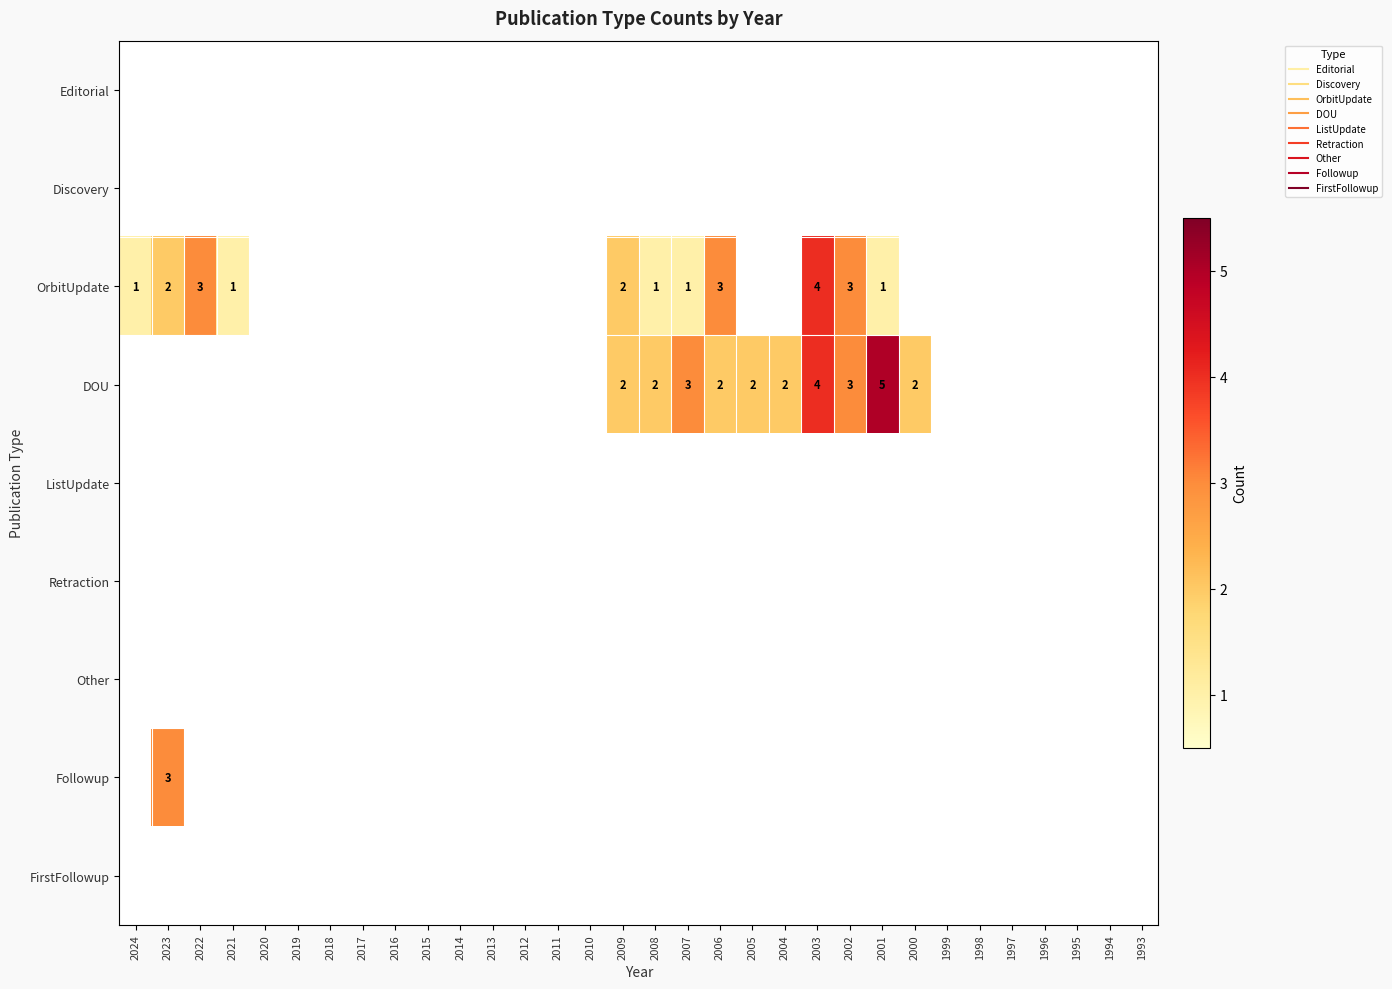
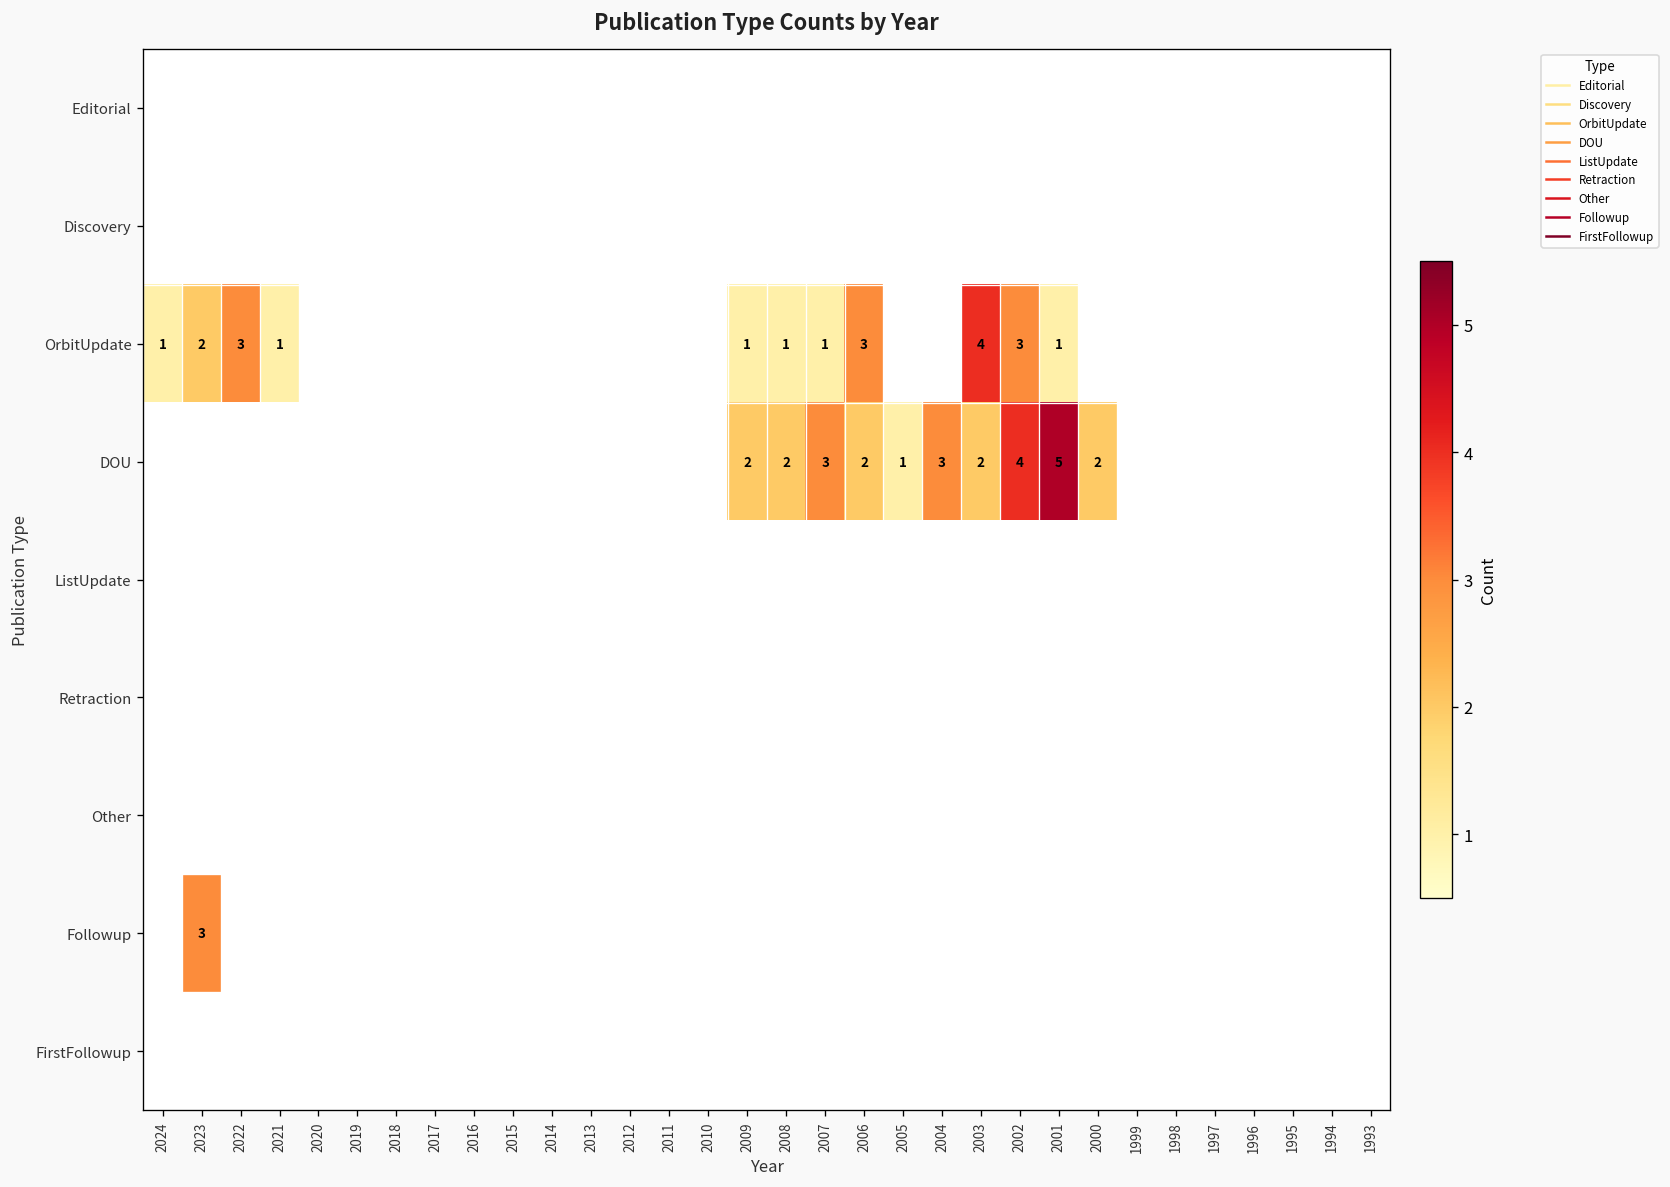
  {
    "OrbitUpdate": {
      "2024": 1,
      "2023": 2,
      "2022": 3,
      "2021": 1,
-     "2009": 2,
+     "2009": 1,
      "2008": 1,
      "2007": 1,
      "2006": 3,
      "2003": 4,
      "2002": 3,
      "2001": 1
    },
    "DOU": {
      "2009": 2,
      "2008": 2,
      "2007": 3,
      "2006": 2,
-     "2005": 2,
-     "2004": 2,
-     "2003": 4,
-     "2002": 3,
+     "2005": 1,
+     "2004": 3,
+     "2003": 2,
+     "2002": 4,
      "2001": 5,
      "2000": 2
    },
    "Followup": {
      "2023": 3
    }
  }
